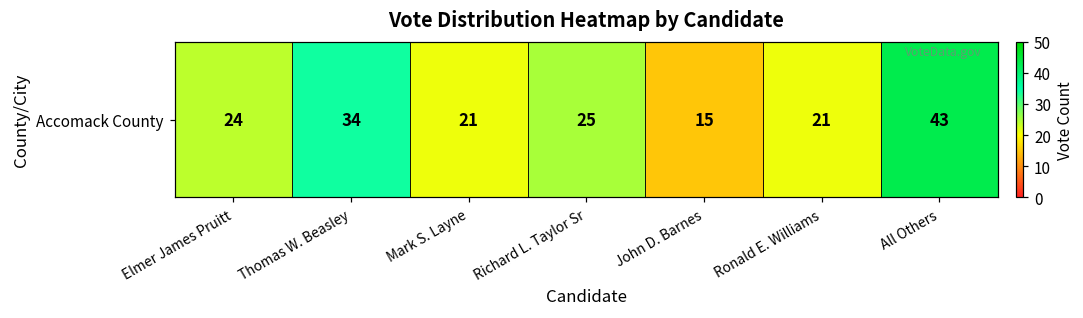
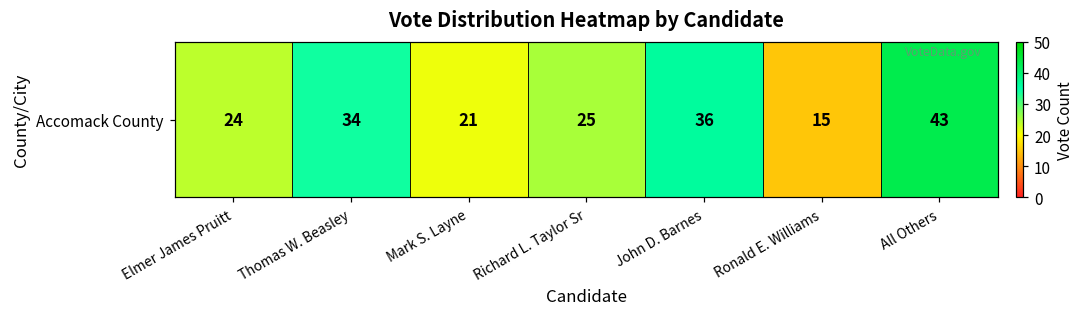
  {
    "Accomack County": {
      "Elmer James Pruitt": 24,
      "Thomas W. Beasley": 34,
      "Mark S. Layne": 21,
      "Richard L. Taylor Sr": 25,
-     "John D. Barnes": 15,
-     "Ronald E. Williams": 21
+     "John D. Barnes": 36,
+     "Ronald E. Williams": 15
    }
  }
